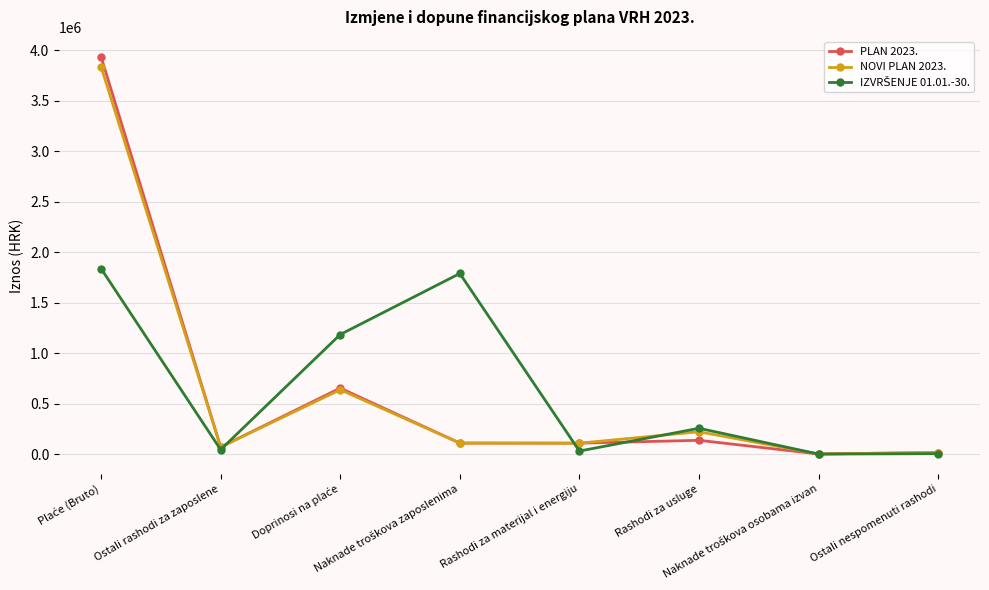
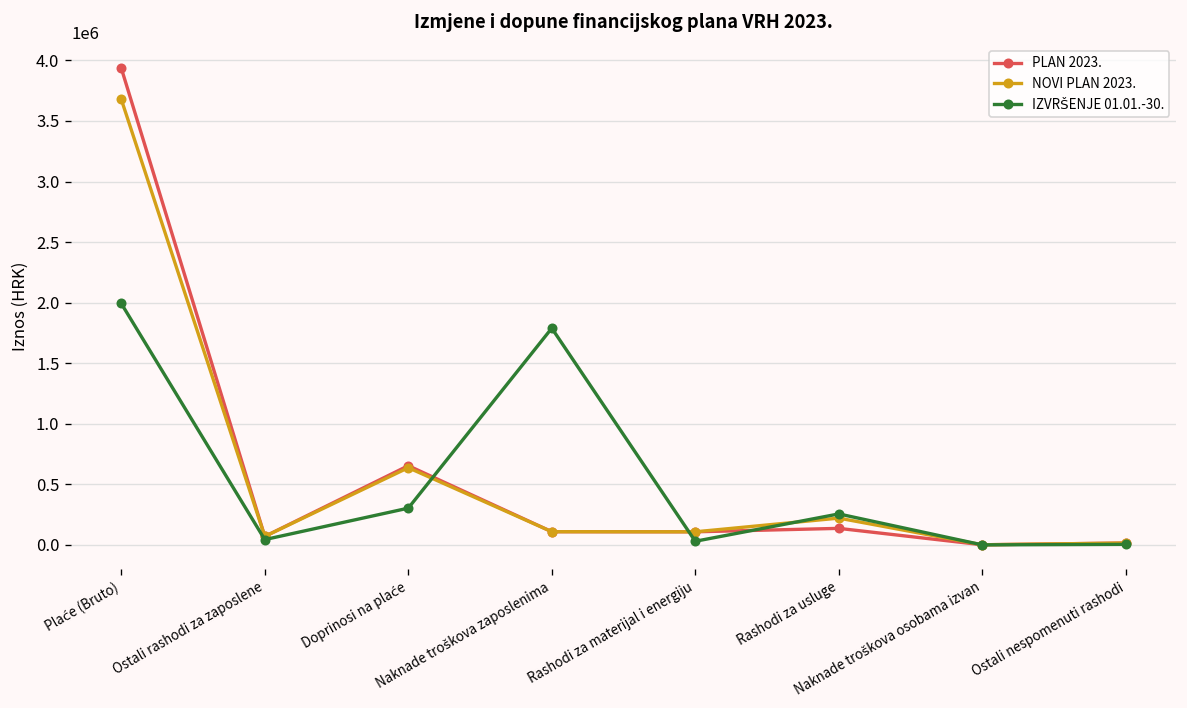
  {
    "PLAN 2023.": {
      "Plaće (Bruto)": 3940000,
      "Rashodi za usluge": 140000
    },
    "NOVI PLAN 2023.": {
-     "Plaće (Bruto)": 3840000,
+     "Plaće (Bruto)": 3680000,
      "Rashodi za usluge": 220000
    },
    "IZVRŠENJE 01.01.-30.": {
-     "Plaće (Bruto)": 1840000,
+     "Plaće (Bruto)": 1990000,
      "Ostali rashodi za zaposlene": 40000,
-     "Doprinosi na plaće": 1180000,
+     "Doprinosi na plaće": 300000,
      "Naknade troškova zaposlenima": 1790000,
      "Rashodi za materijal i energiju": 30000,
      "Rashodi za usluge": 260000
    }
  }
